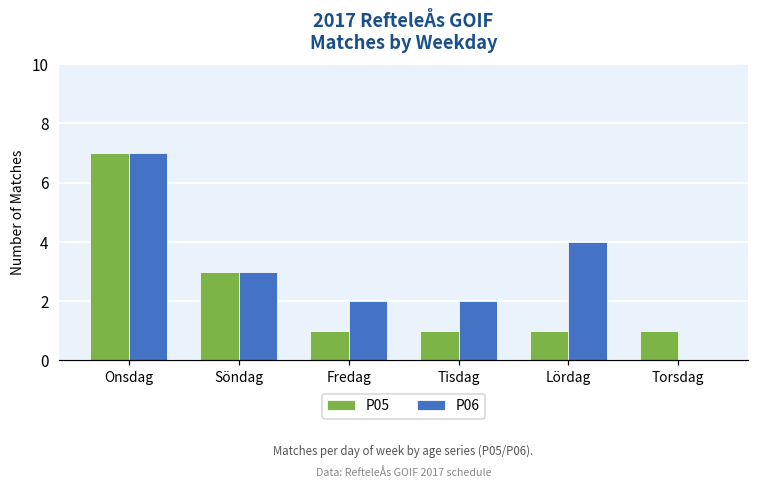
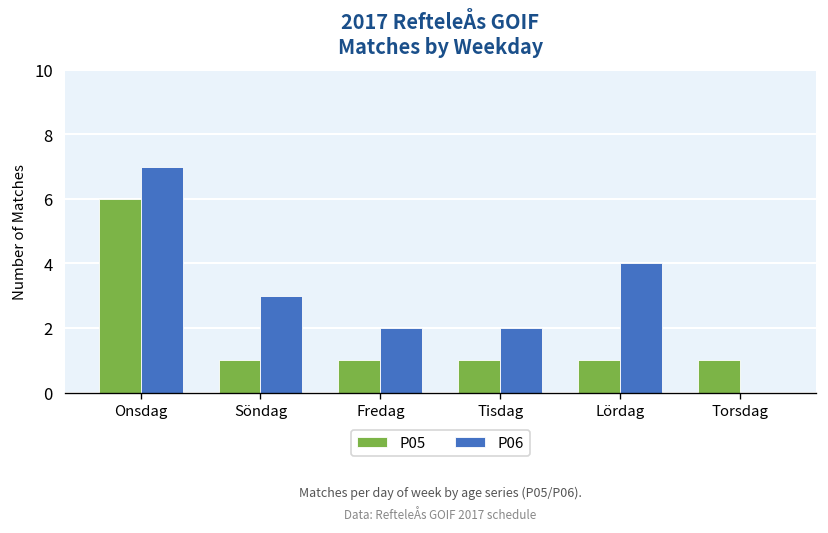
  {
    "P05": {
-     "Onsdag": 7,
-     "Söndag": 3,
+     "Onsdag": 6,
+     "Söndag": 1,
      "Fredag": 1,
      "Tisdag": 1,
      "Lördag": 1,
      "Torsdag": 1
    },
    "P06": {
      "Onsdag": 7,
      "Söndag": 3,
      "Fredag": 2,
      "Tisdag": 2,
      "Lördag": 4,
      "Torsdag": 0
    }
  }
